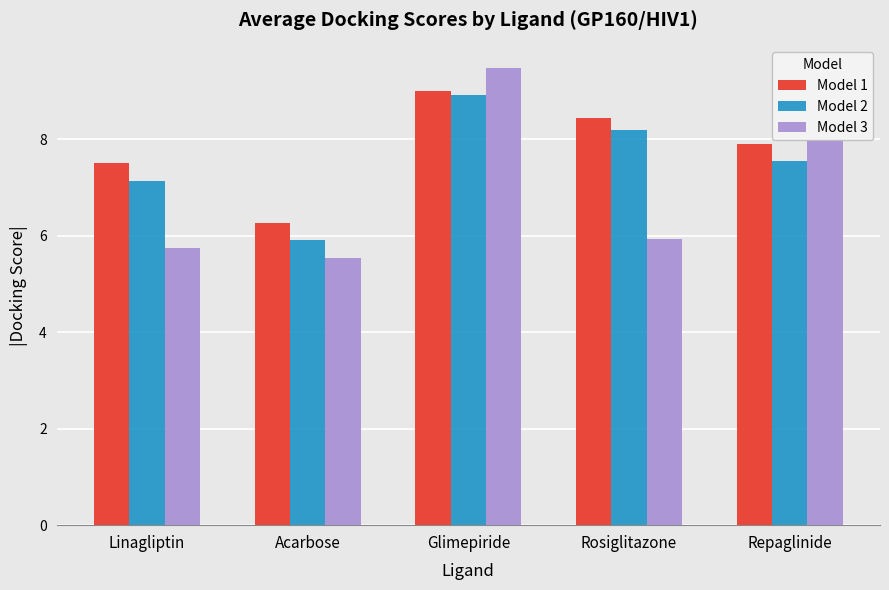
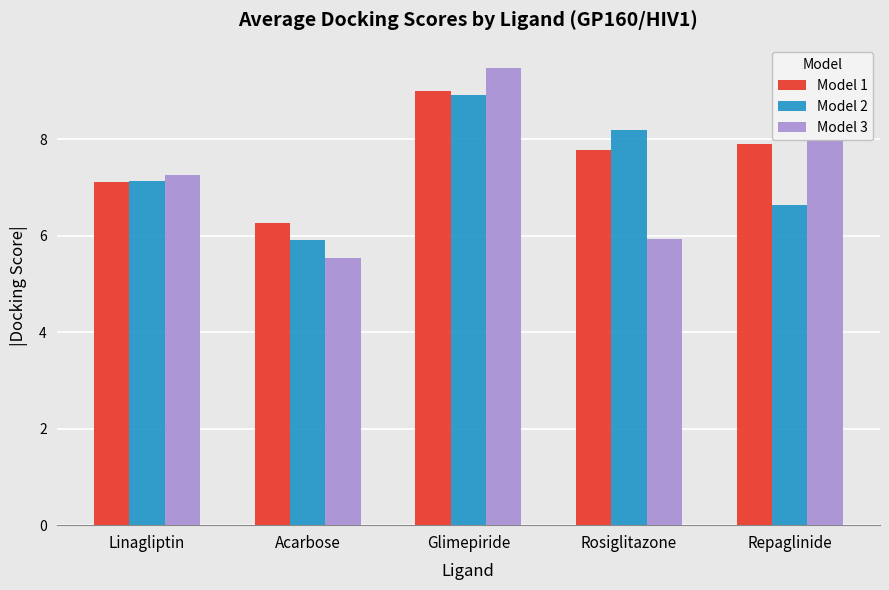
  {
    "Model 1": {
-     "Linagliptin": 7.5,
+     "Linagliptin": 7.1,
      "Acarbose": 6.3,
      "Glimepiride": 9.0,
-     "Rosiglitazone": 8.4,
+     "Rosiglitazone": 7.8,
      "Repaglinide": 7.9
    },
    "Model 2": {
      "Linagliptin": 7.1,
      "Acarbose": 5.9,
      "Glimepiride": 8.9,
      "Rosiglitazone": 8.2,
-     "Repaglinide": 7.5
+     "Repaglinide": 6.6
    },
    "Model 3": {
-     "Linagliptin": 5.7,
+     "Linagliptin": 7.3,
      "Acarbose": 5.5,
      "Glimepiride": 9.5,
      "Rosiglitazone": 5.9
    }
  }
